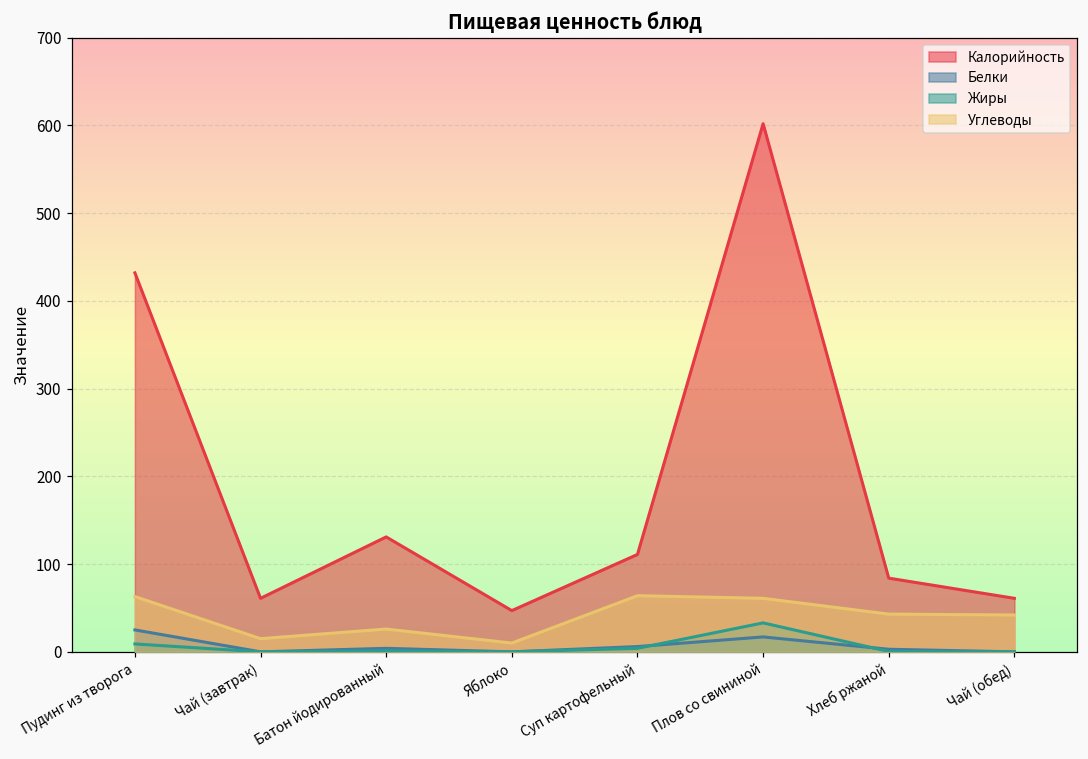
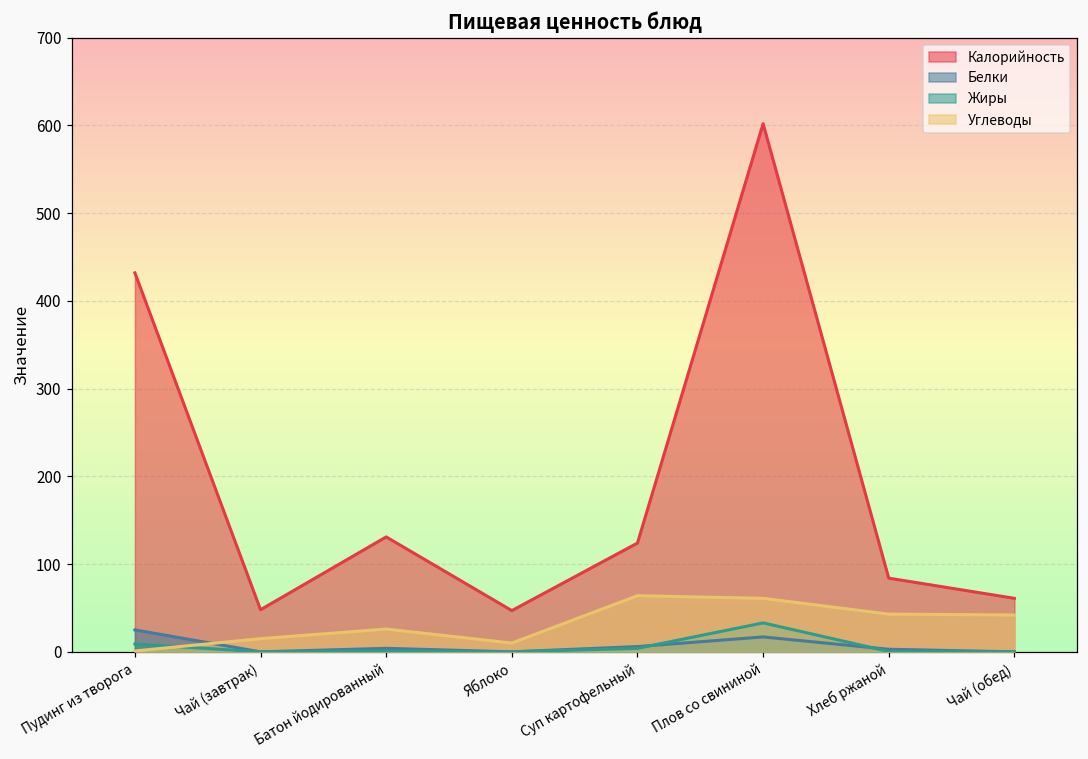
  {
    "Калорийность": {
      "Пудинг из творога": 430,
-     "Чай (завтрак)": 60,
+     "Чай (завтрак)": 50,
      "Батон йодированный": 130,
      "Яблоко": 50,
-     "Суп картофельный": 110,
+     "Суп картофельный": 120,
      "Плов со свининой": 600,
      "Хлеб ржаной": 80,
      "Чай (обед)": 60
    },
    "Углеводы": {
-     "Пудинг из творога": 60,
+     "Пудинг из творога": 0,
      "Чай (завтрак)": 20,
      "Батон йодированный": 30,
      "Яблоко": 10,
      "Суп картофельный": 60,
      "Плов со свининой": 60,
      "Хлеб ржаной": 40,
      "Чай (обед)": 40
    }
  }
